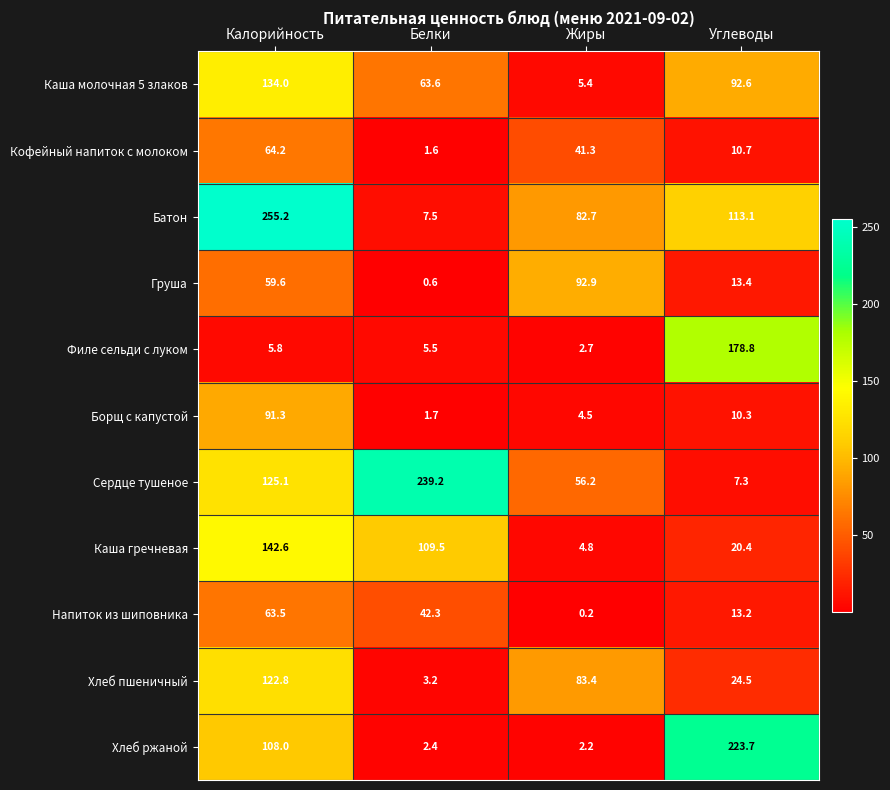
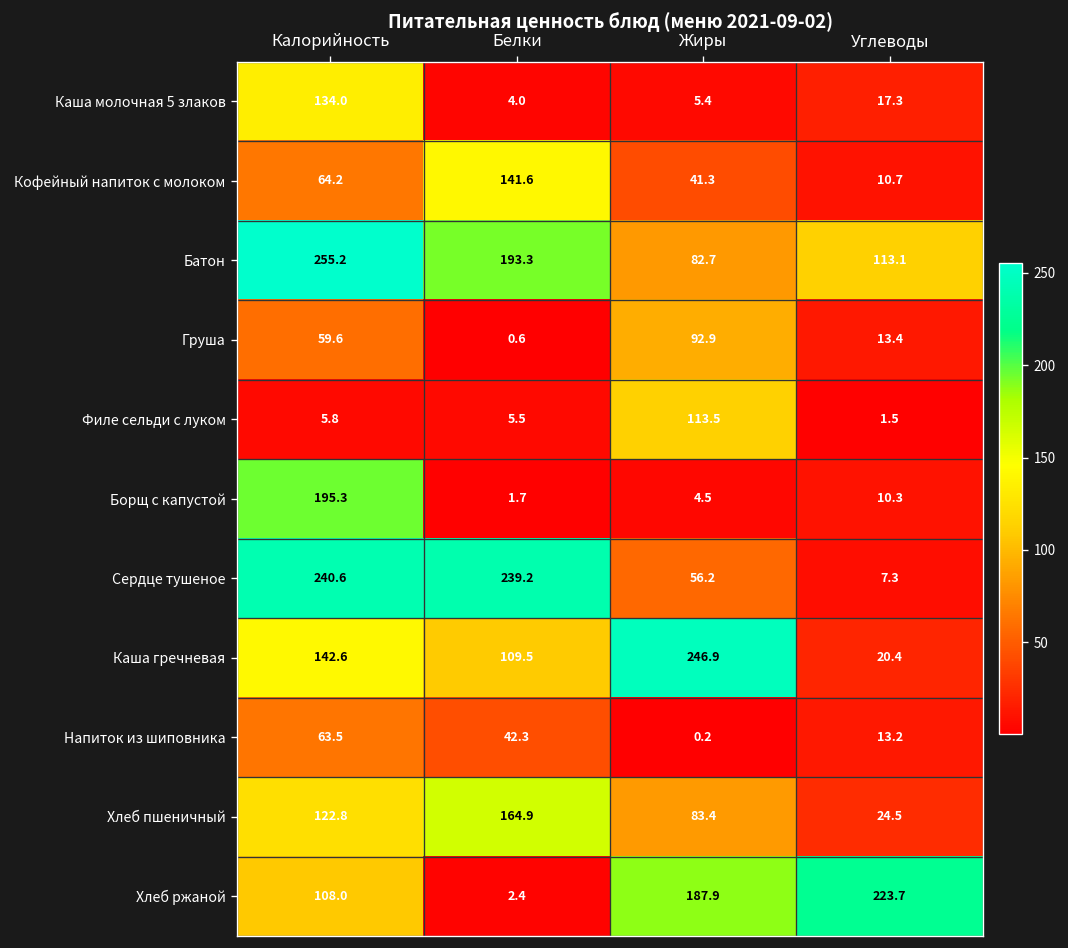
  {
    "Каша молочная 5 злаков": {
      "Калорийность": 134.0,
-     "Белки": 63.6,
+     "Белки": 4.0,
      "Жиры": 5.4,
-     "Углеводы": 92.6
+     "Углеводы": 17.3
    },
    "Кофейный напиток с молоком": {
      "Калорийность": 64.2,
-     "Белки": 1.6,
+     "Белки": 141.6,
      "Жиры": 41.3,
      "Углеводы": 10.7
    },
    "Батон": {
      "Калорийность": 255.2,
-     "Белки": 7.5,
+     "Белки": 193.3,
      "Жиры": 82.7,
      "Углеводы": 113.1
    },
    "Груша": {
      "Калорийность": 59.6,
      "Белки": 0.6,
      "Жиры": 92.9,
      "Углеводы": 13.4
    },
    "Филе сельди с луком": {
      "Калорийность": 5.8,
      "Белки": 5.5,
-     "Жиры": 2.7,
-     "Углеводы": 178.8
+     "Жиры": 113.5,
+     "Углеводы": 1.5
    },
    "Борщ с капустой": {
-     "Калорийность": 91.3,
+     "Калорийность": 195.3,
      "Белки": 1.7,
      "Жиры": 4.5,
      "Углеводы": 10.3
    },
    "Сердце тушеное": {
-     "Калорийность": 125.1,
+     "Калорийность": 240.6,
      "Белки": 239.2,
      "Жиры": 56.2,
      "Углеводы": 7.3
    },
    "Каша гречневая": {
      "Калорийность": 142.6,
      "Белки": 109.5,
-     "Жиры": 4.8,
+     "Жиры": 246.9,
      "Углеводы": 20.4
    },
    "Напиток из шиповника": {
      "Калорийность": 63.5,
      "Белки": 42.3,
      "Жиры": 0.2,
      "Углеводы": 13.2
    },
    "Хлеб пшеничный": {
      "Калорийность": 122.8,
-     "Белки": 3.2,
+     "Белки": 164.9,
      "Жиры": 83.4,
      "Углеводы": 24.5
    },
    "Хлеб ржаной": {
      "Калорийность": 108.0,
      "Белки": 2.4,
-     "Жиры": 2.2,
+     "Жиры": 187.9,
      "Углеводы": 223.7
    }
  }
